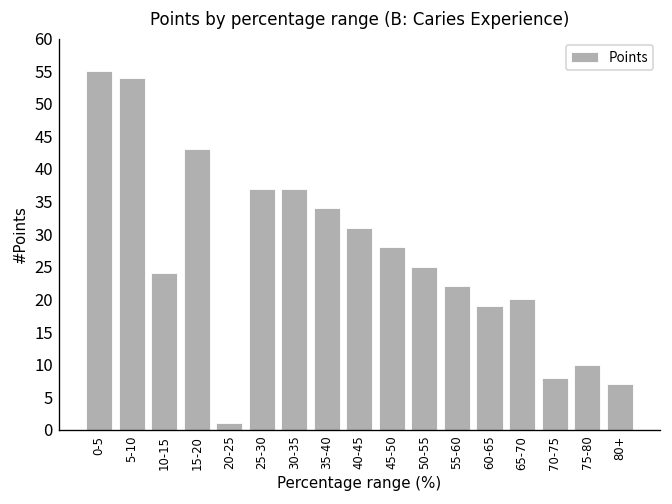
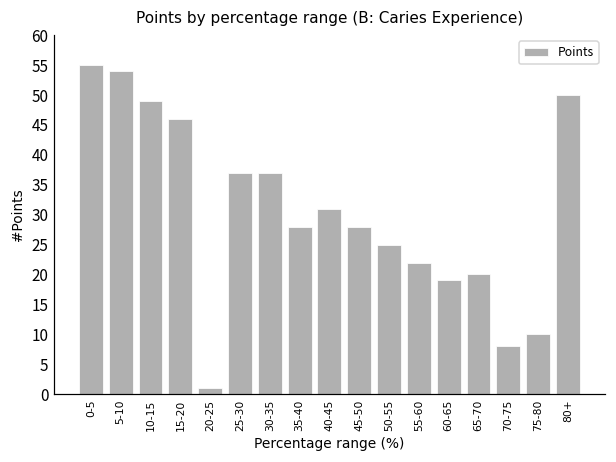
  {
    "0-5": 55,
    "5-10": 54,
-   "10-15": 24,
-   "15-20": 43,
+   "10-15": 49,
+   "15-20": 46,
    "20-25": 1,
    "25-30": 37,
    "30-35": 37,
-   "35-40": 34,
+   "35-40": 28,
    "40-45": 31,
    "45-50": 28,
    "50-55": 25,
    "55-60": 22,
    "60-65": 19,
    "65-70": 20,
    "70-75": 8,
    "75-80": 10,
-   "80+": 7
+   "80+": 50
  }
